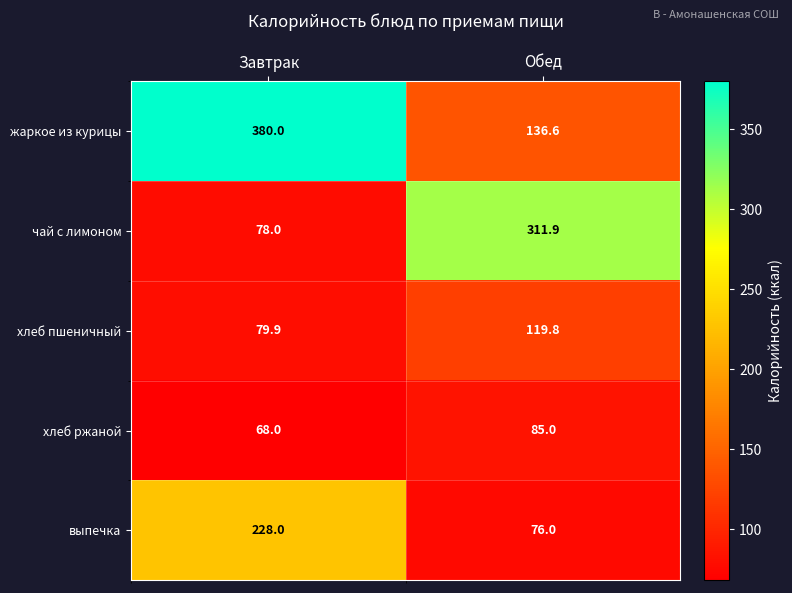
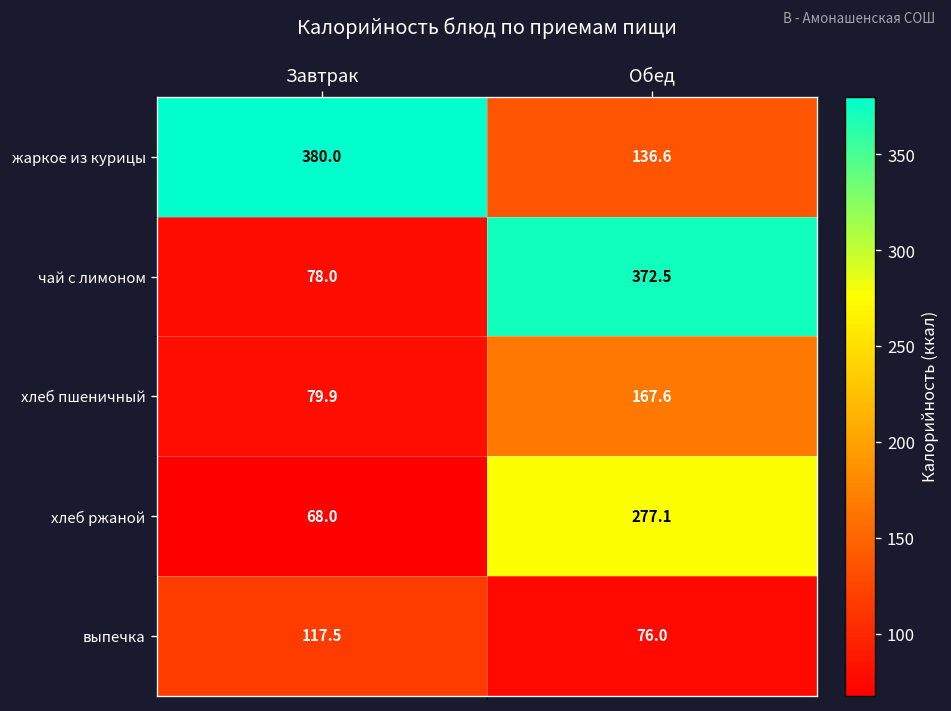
  {
    "жаркое из курицы": {
      "Завтрак": 380.0,
      "Обед": 136.6
    },
    "чай с лимоном": {
      "Завтрак": 78.0,
-     "Обед": 311.9
+     "Обед": 372.5
    },
    "хлеб пшеничный": {
      "Завтрак": 79.9,
-     "Обед": 119.8
+     "Обед": 167.6
    },
    "хлеб ржаной": {
      "Завтрак": 68.0,
-     "Обед": 85.0
+     "Обед": 277.1
    },
    "выпечка": {
-     "Завтрак": 228.0,
+     "Завтрак": 117.5,
      "Обед": 76.0
    }
  }
